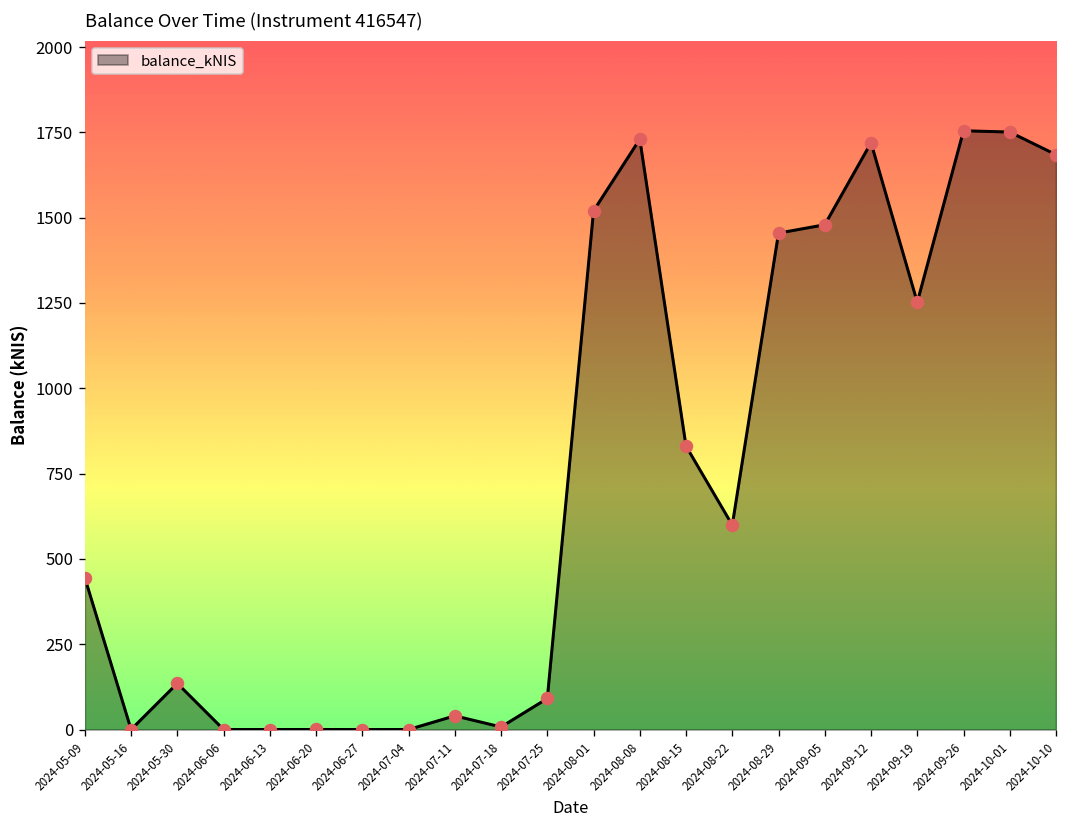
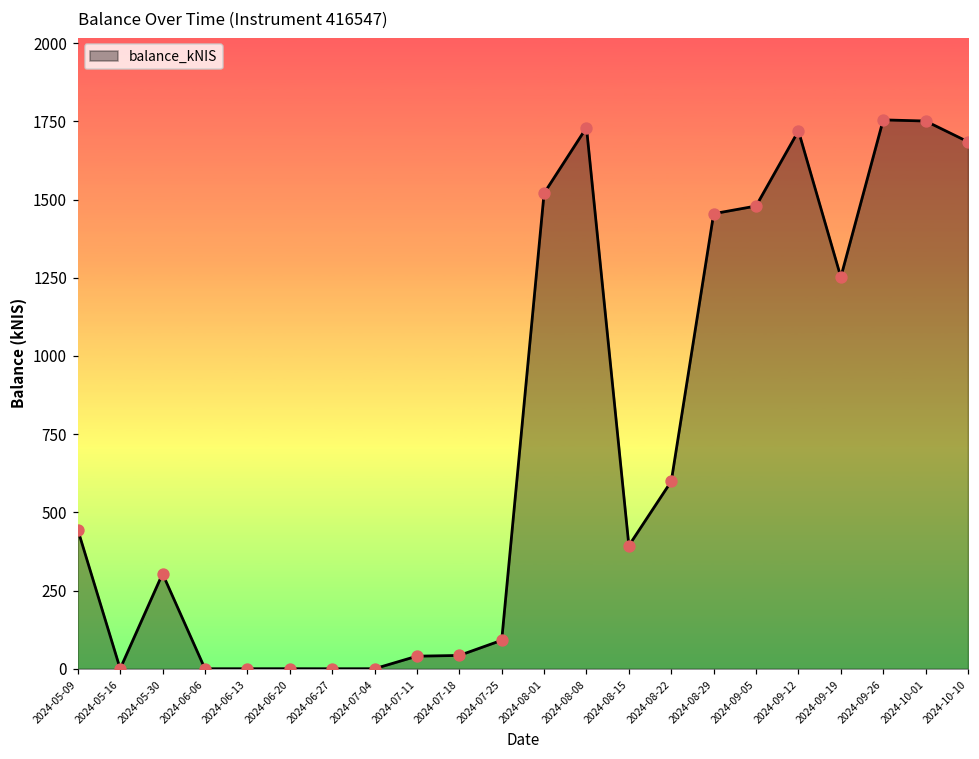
  {
    "2024-05-09": 440,
    "2024-05-16": 0,
-   "2024-05-30": 140,
+   "2024-05-30": 300,
    "2024-06-06": 0,
    "2024-06-13": 0,
    "2024-06-20": 0,
    "2024-06-27": 0,
    "2024-07-04": 0,
    "2024-07-11": 40,
-   "2024-07-18": 10,
+   "2024-07-18": 40,
    "2024-07-25": 90,
    "2024-08-01": 1520,
    "2024-08-08": 1730,
-   "2024-08-15": 830,
+   "2024-08-15": 390,
    "2024-08-22": 600,
    "2024-08-29": 1450,
    "2024-09-05": 1480,
    "2024-09-12": 1720,
    "2024-09-19": 1250,
    "2024-09-26": 1750,
    "2024-10-01": 1750,
    "2024-10-10": 1680
  }
